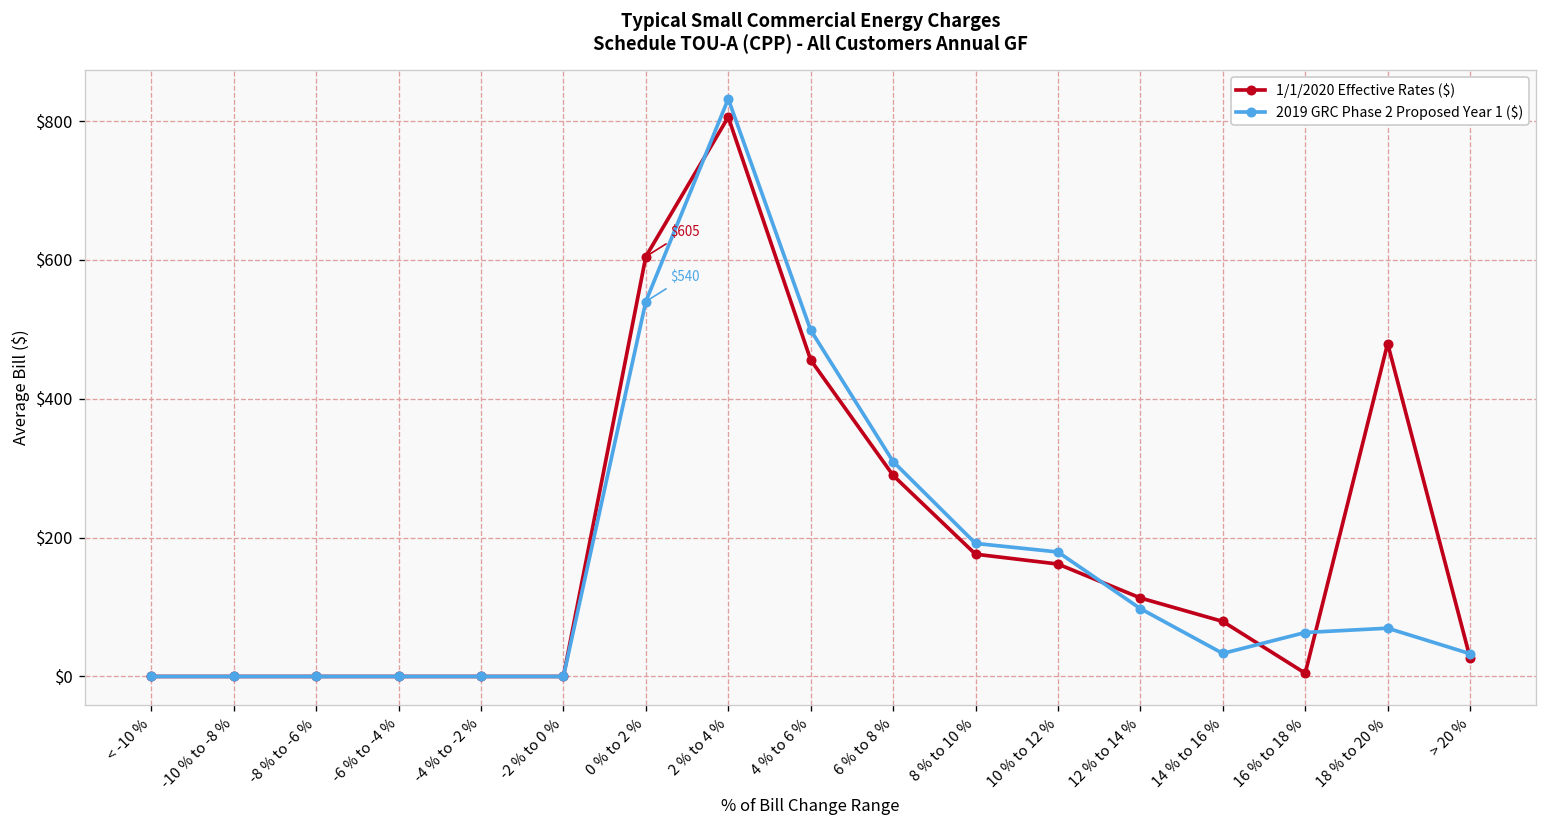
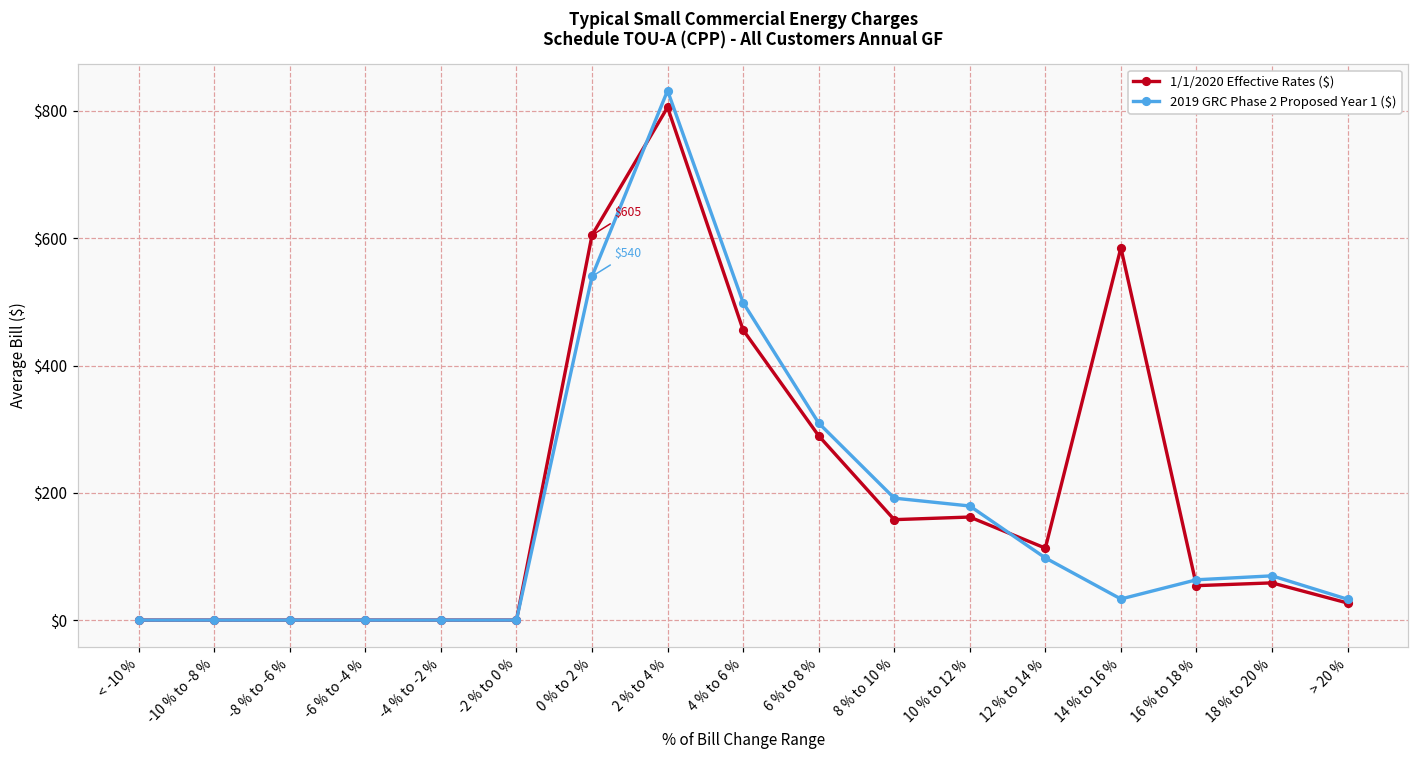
  {
    "1/1/2020 Effective Rates ($)": {
      "2 % to 4 %": "$810",
      "4 % to 6 %": "$460",
      "6 % to 8 %": "$290",
-     "8 % to 10 %": "$180",
+     "8 % to 10 %": "$160",
      "10 % to 12 %": "$160",
      "12 % to 14 %": "$110",
-     "14 % to 16 %": "$80",
-     "16 % to 18 %": "$0",
-     "18 % to 20 %": "$480",
+     "14 % to 16 %": "$590",
+     "16 % to 18 %": "$50",
+     "18 % to 20 %": "$60",
      "> 20 %": "$30"
    },
    "2019 GRC Phase 2 Proposed Year 1 ($)": {
      "0 % to 2 %": "$540"
    }
  }
